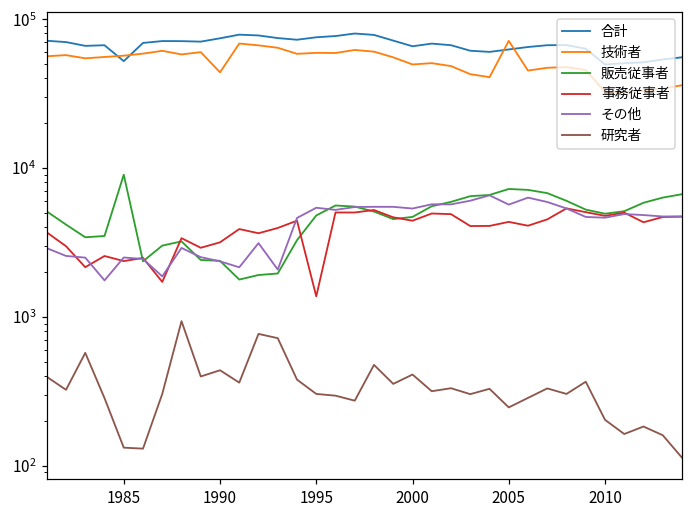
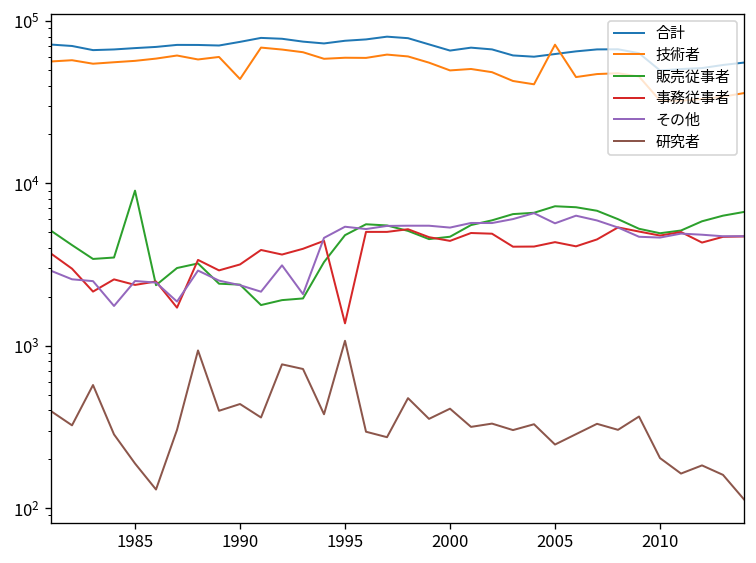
  {
    "合計": {
-     "1985": 52000,
+     "1985": 70000,
      "1990": 70000,
      "1995": 80000,
      "2000": 70000,
      "2005": 60000
    },
    "技術者": {
      "1985": 57000,
      "1990": 44000,
      "1995": 60000,
      "2000": 50000,
      "2005": 70000
    },
    "販売従事者": {
      "1985": 9000,
      "1995": 4800,
      "2000": 4700,
      "2005": 7000
    },
    "事務従事者": {
      "1985": 2400,
      "1990": 3200,
      "1995": 1400,
      "2000": 4400,
      "2005": 4300
    },
    "その他": {
      "1985": 2500,
      "1995": 5400,
      "2000": 5300,
      "2005": 5700
    },
    "研究者": {
-     "1985": 130,
+     "1985": 190,
      "1990": 440,
-     "1995": 300,
+     "1995": 1100,
      "2000": 410,
      "2005": 250,
      "2010": 200
    }
  }
